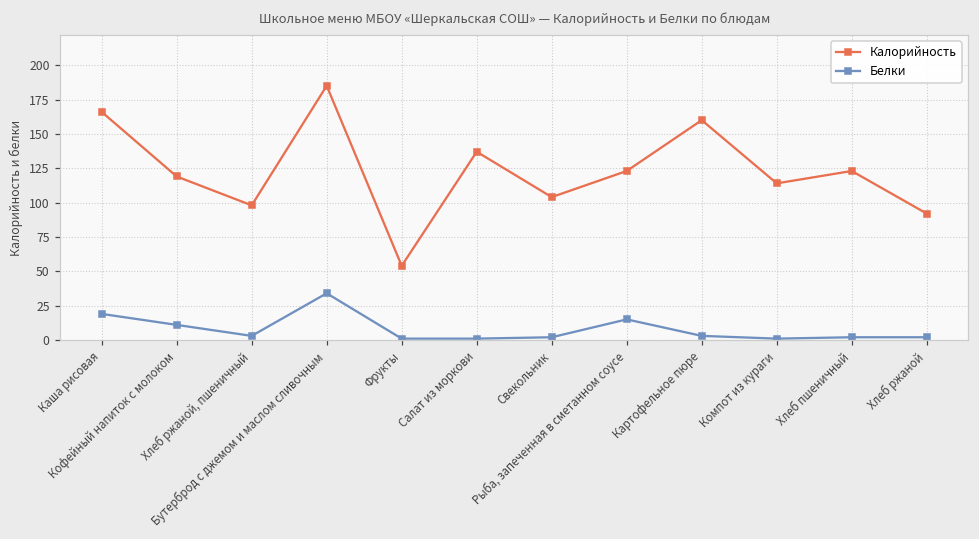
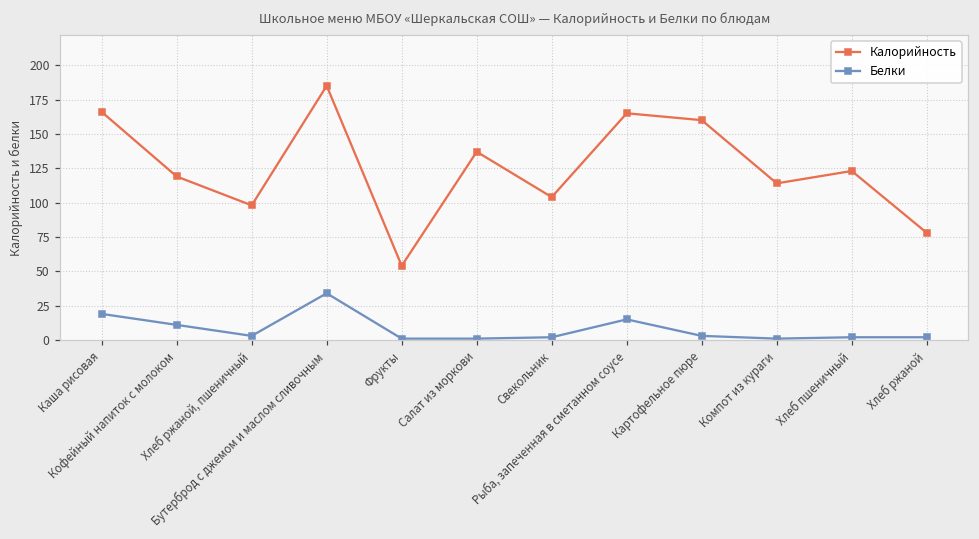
  {
    "Калорийность": {
      "Каша рисовая": 166,
      "Кофейный напиток с молоком": 119,
      "Хлеб ржаной, пшеничный": 98,
      "Бутерброд с джемом и маслом сливочным": 185,
      "Фрукты": 54,
      "Салат из моркови": 137,
      "Свекольник": 104,
-     "Рыба, запеченная в сметанном соусе": 123,
+     "Рыба, запеченная в сметанном соусе": 165,
      "Картофельное пюре": 160,
      "Компот из кураги": 114,
      "Хлеб пшеничный": 123,
-     "Хлеб ржаной": 92
+     "Хлеб ржаной": 78
    },
    "Белки": {
      "Каша рисовая": 19,
      "Кофейный напиток с молоком": 11,
      "Хлеб ржаной, пшеничный": 3,
      "Бутерброд с джемом и маслом сливочным": 34,
      "Фрукты": 1,
      "Салат из моркови": 1,
      "Свекольник": 2,
      "Рыба, запеченная в сметанном соусе": 15,
      "Картофельное пюре": 3,
      "Компот из кураги": 1,
      "Хлеб пшеничный": 2,
      "Хлеб ржаной": 2
    }
  }
